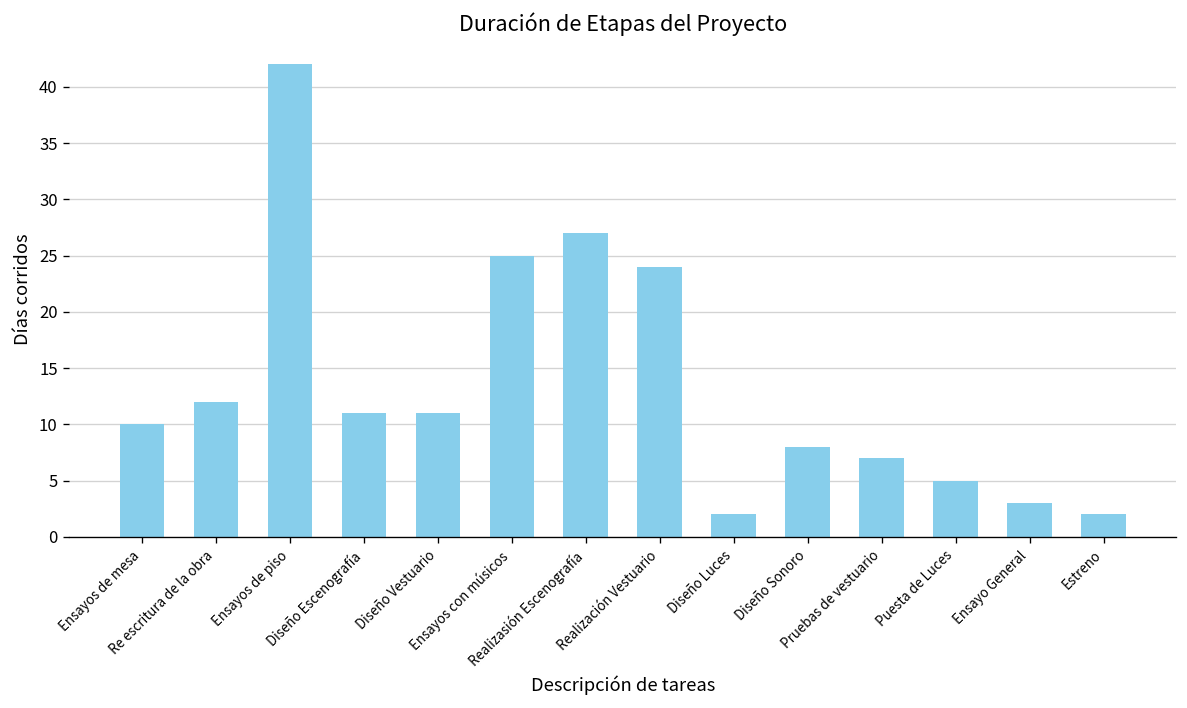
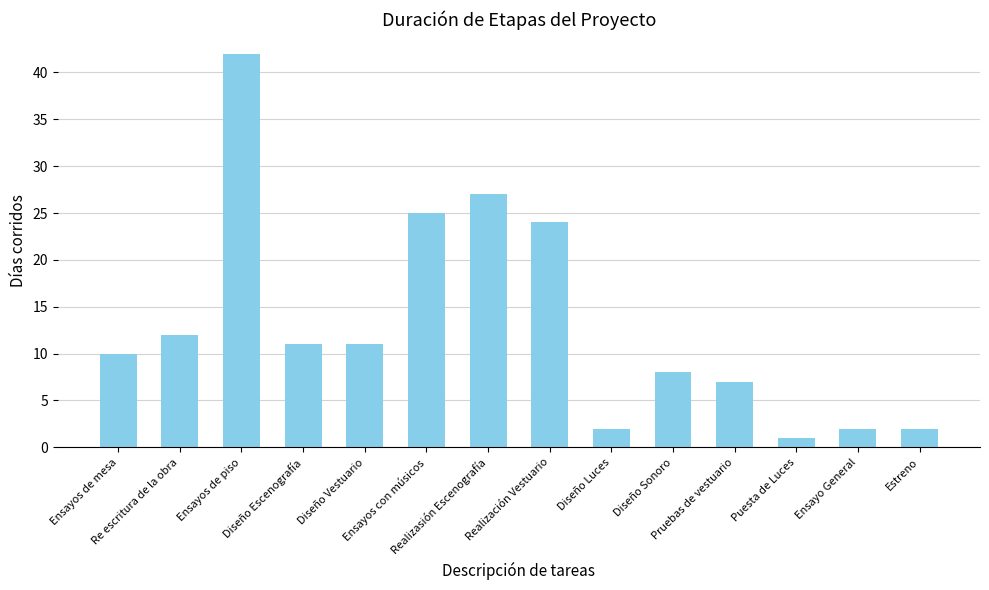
  {
    "Ensayos de mesa": 10,
    "Re escritura de la obra": 12,
    "Ensayos de piso": 42,
    "Diseño Escenografía": 11,
    "Diseño Vestuario": 11,
    "Ensayos con músicos": 25,
    "Realizasión Escenografía": 27,
    "Realización Vestuario": 24,
    "Diseño Luces": 2,
    "Diseño Sonoro": 8,
    "Pruebas de vestuario": 7,
-   "Puesta de Luces": 5,
-   "Ensayo General": 3,
+   "Puesta de Luces": 1,
+   "Ensayo General": 2,
    "Estreno": 2
  }
